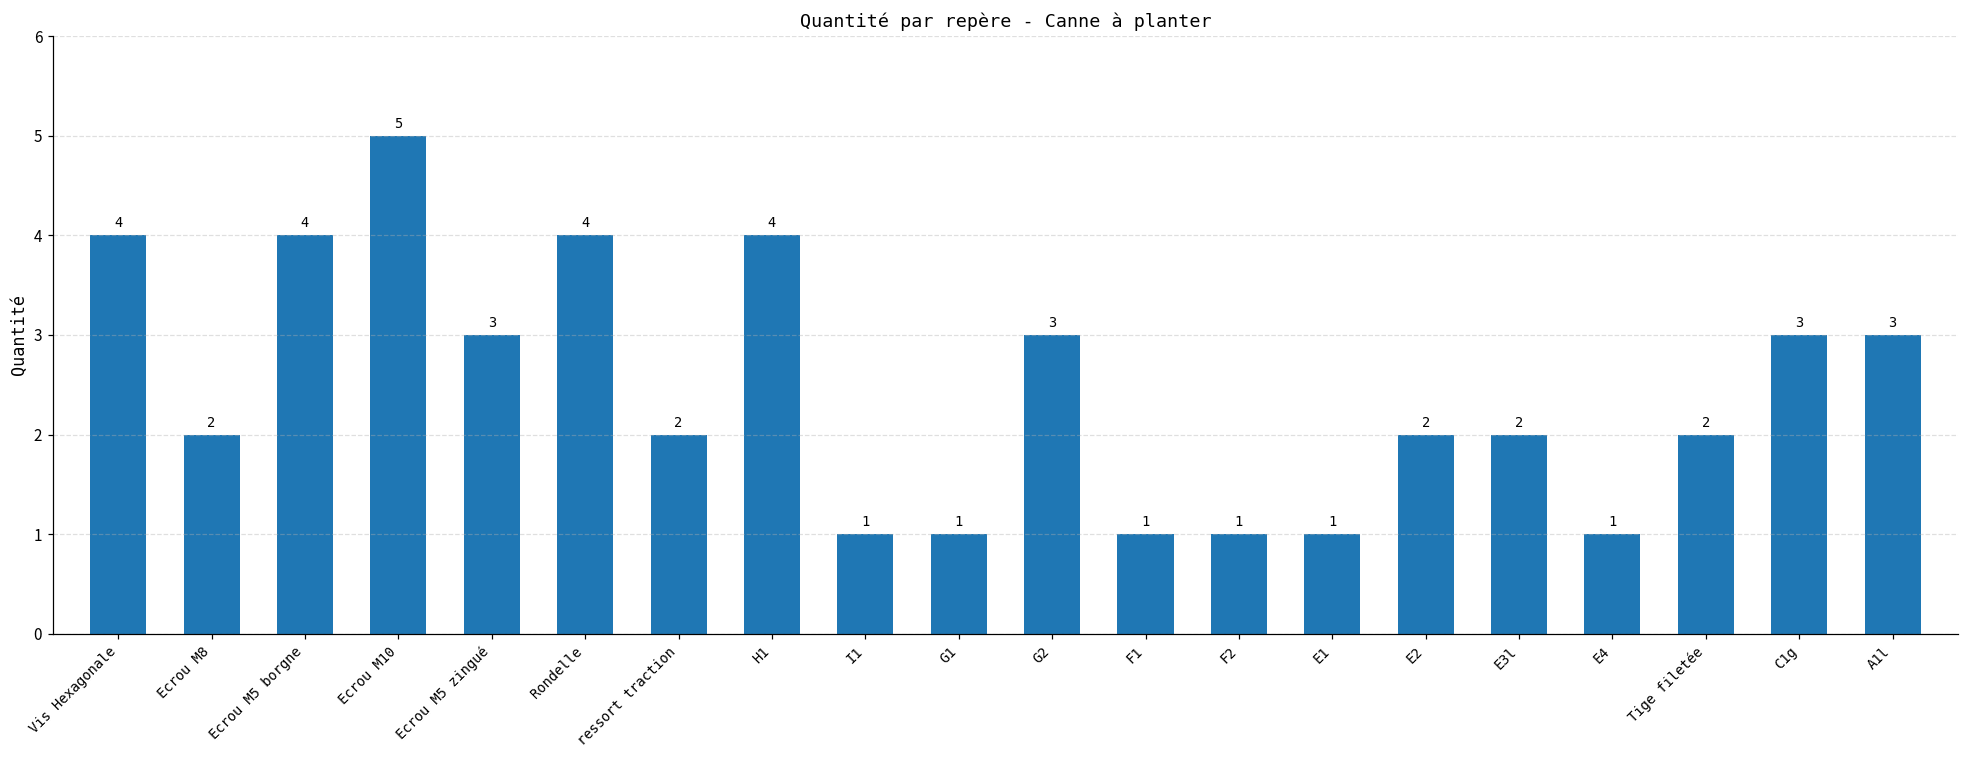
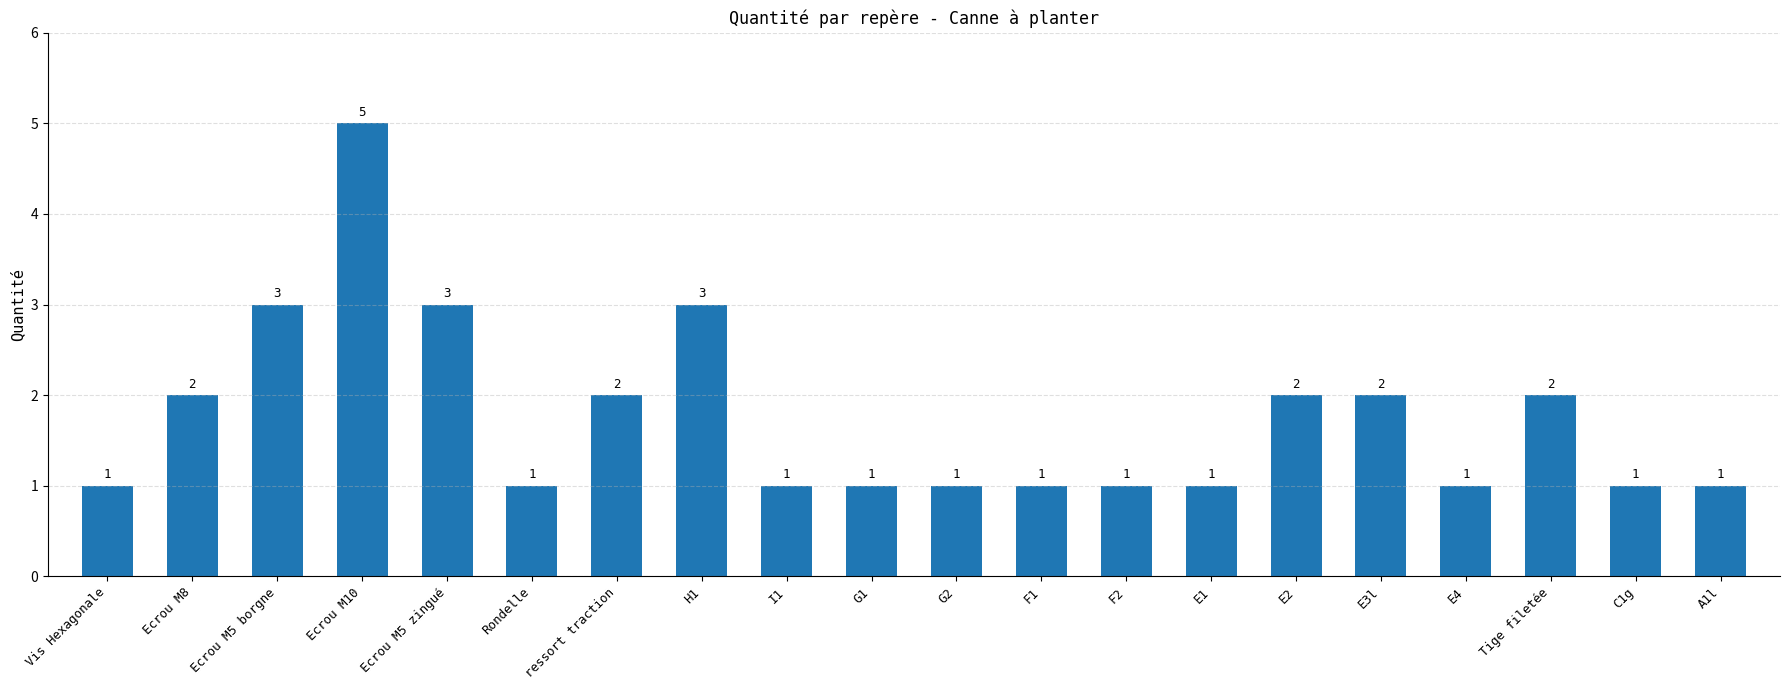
  {
-   "Vis Hexagonale": 4,
+   "Vis Hexagonale": 1,
    "Ecrou M8": 2,
-   "Ecrou M5 borgne": 4,
+   "Ecrou M5 borgne": 3,
    "Ecrou M10": 5,
    "Ecrou M5 zingué": 3,
-   "Rondelle": 4,
+   "Rondelle": 1,
    "ressort traction": 2,
-   "H1": 4,
+   "H1": 3,
    "I1": 1,
    "G1": 1,
-   "G2": 3,
+   "G2": 1,
    "F1": 1,
    "F2": 1,
    "E1": 1,
    "E2": 2,
    "E3l": 2,
    "E4": 1,
    "Tige filetée": 2,
-   "C1g": 3,
-   "A1l": 3
+   "C1g": 1,
+   "A1l": 1
  }
